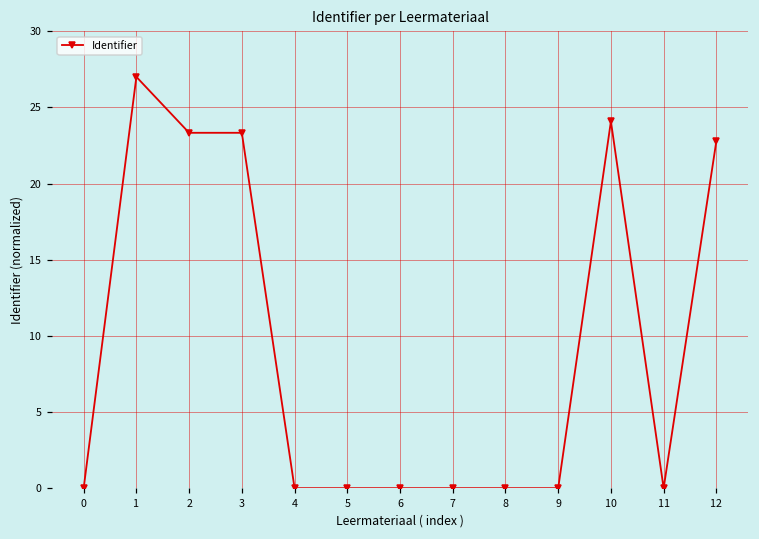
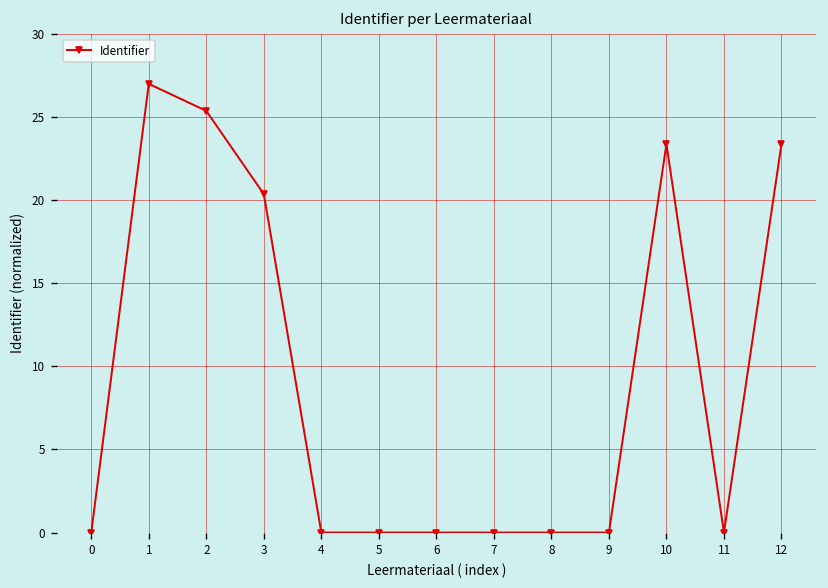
  {
    "0": 0.0,
    "1": 27.0,
-   "2": 23.3,
-   "3": 23.3,
+   "2": 25.4,
+   "3": 20.4,
    "4": 0.0,
    "5": 0.0,
    "6": 0.0,
    "7": 0.0,
    "8": 0.0,
    "9": 0.0,
-   "10": 24.1,
+   "10": 23.4,
    "11": 0.0,
-   "12": 22.8
+   "12": 23.4
  }
